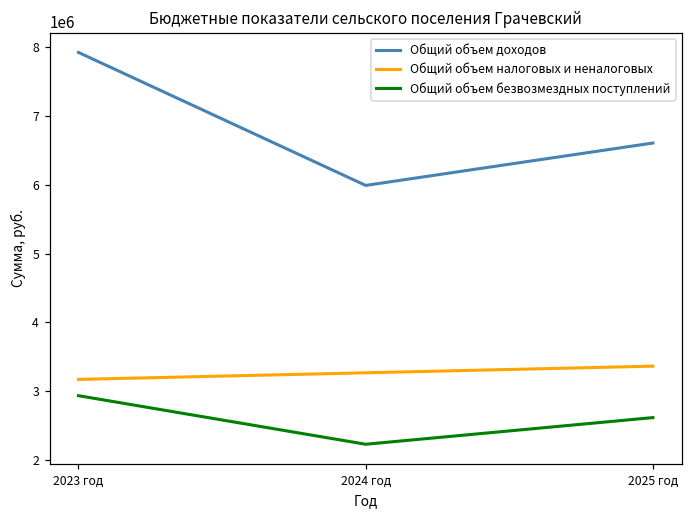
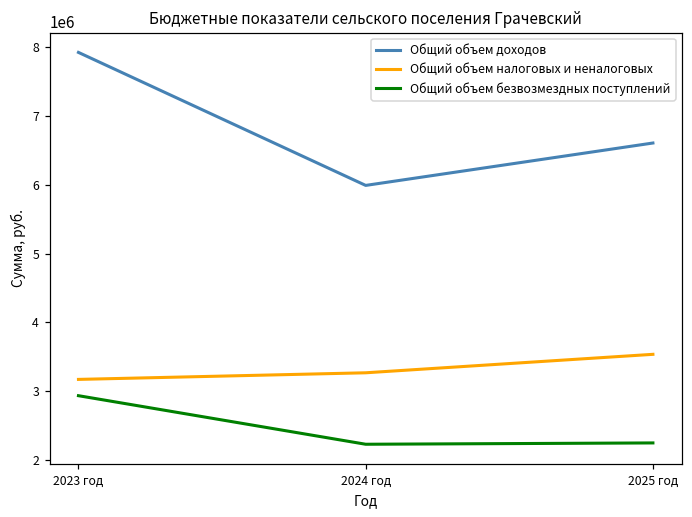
  {
    "Общий объем доходов": {
      "2023 год": 7900000,
      "2024 год": 6000000,
      "2025 год": 6600000
    },
    "Общий объем налоговых и неналоговых": {
      "2023 год": 3200000,
      "2024 год": 3300000,
-     "2025 год": 3400000
+     "2025 год": 3500000
    },
    "Общий объем безвозмездных поступлений": {
      "2023 год": 2900000,
      "2024 год": 2200000,
-     "2025 год": 2600000
+     "2025 год": 2300000
    }
  }
